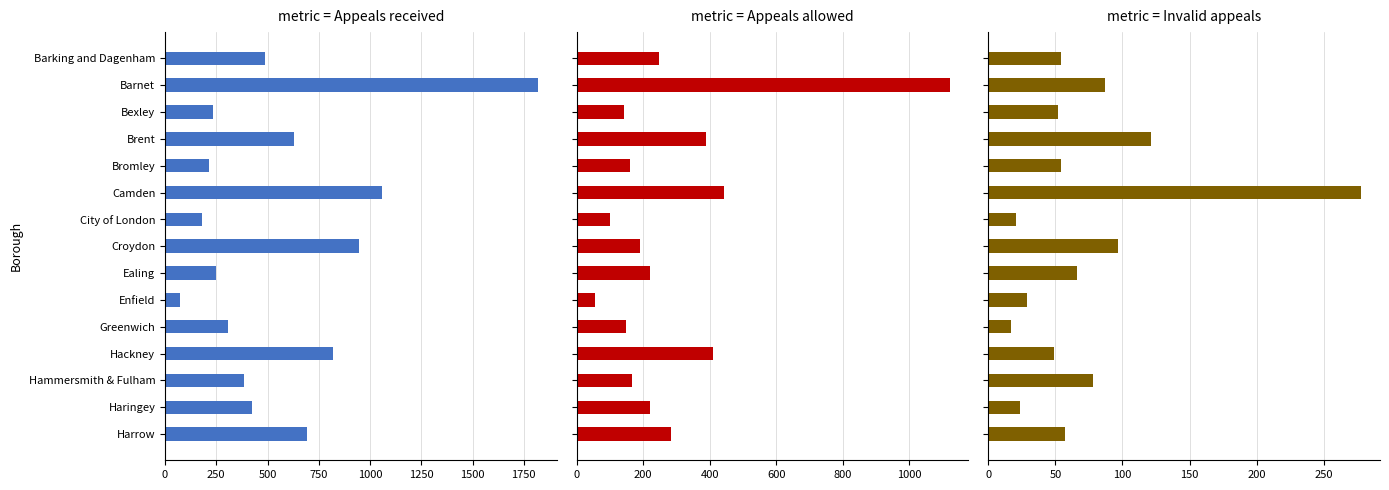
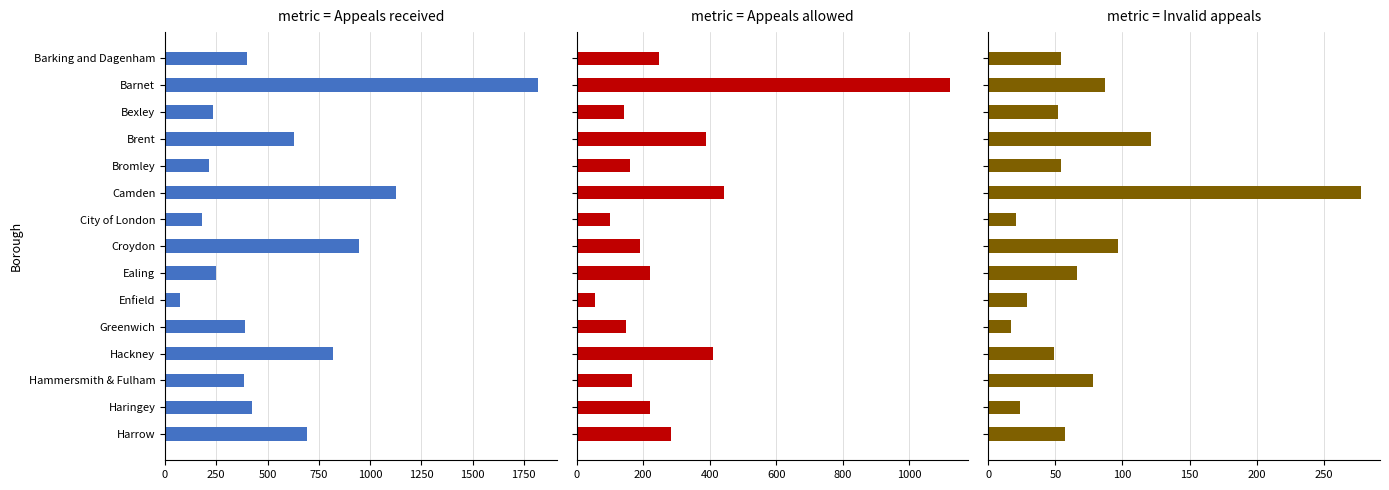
  {
    "metric = Appeals received": {
-     "Barking and Dagenham": 490,
+     "Barking and Dagenham": 400,
      "Barnet": 1820,
      "Bexley": 230,
      "Brent": 630,
      "Bromley": 220,
-     "Camden": 1060,
+     "Camden": 1130,
      "City of London": 180,
      "Croydon": 940,
      "Ealing": 250,
      "Enfield": 70,
-     "Greenwich": 310,
+     "Greenwich": 390,
      "Hackney": 820,
      "Hammersmith & Fulham": 380,
      "Haringey": 420,
      "Harrow": 690
    }
  }
